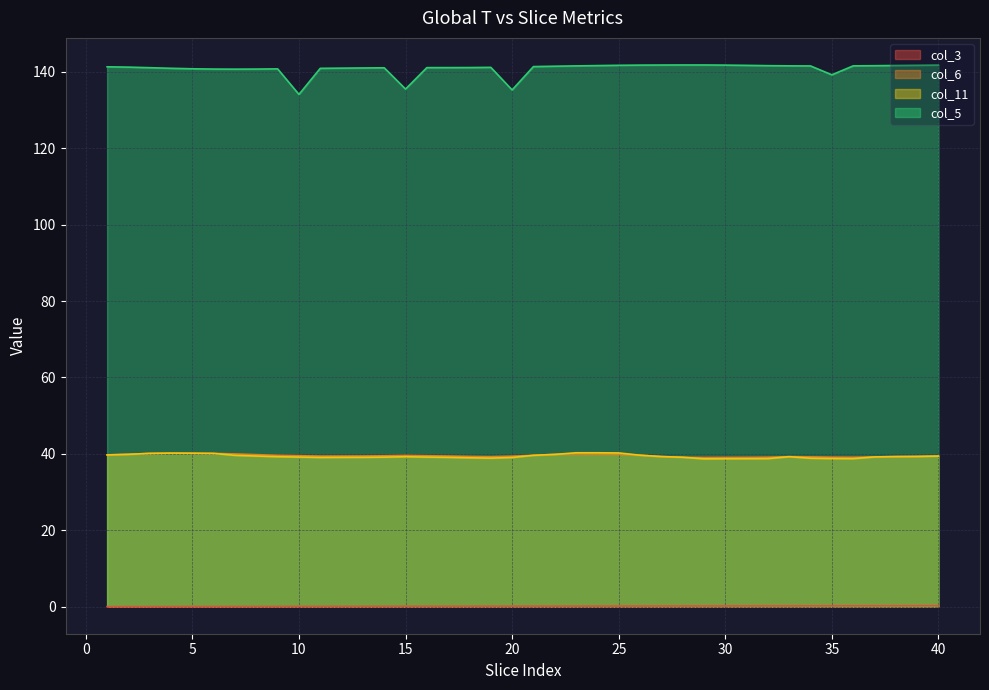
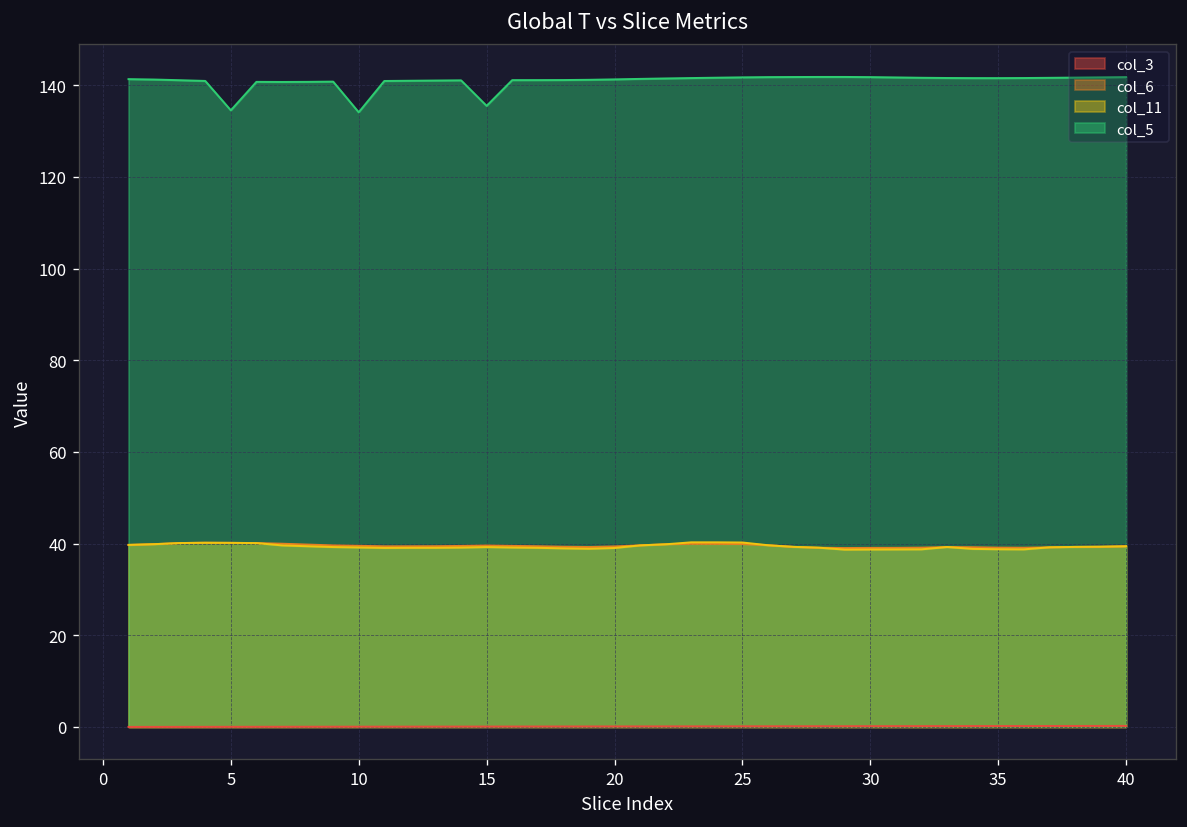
  {
    "col_5": {
-     "5": 141,
+     "5": 135,
      "10": 134,
      "15": 135,
-     "20": 135,
+     "20": 141,
      "25": 142,
      "30": 142,
-     "35": 139
+     "35": 142
    }
  }
